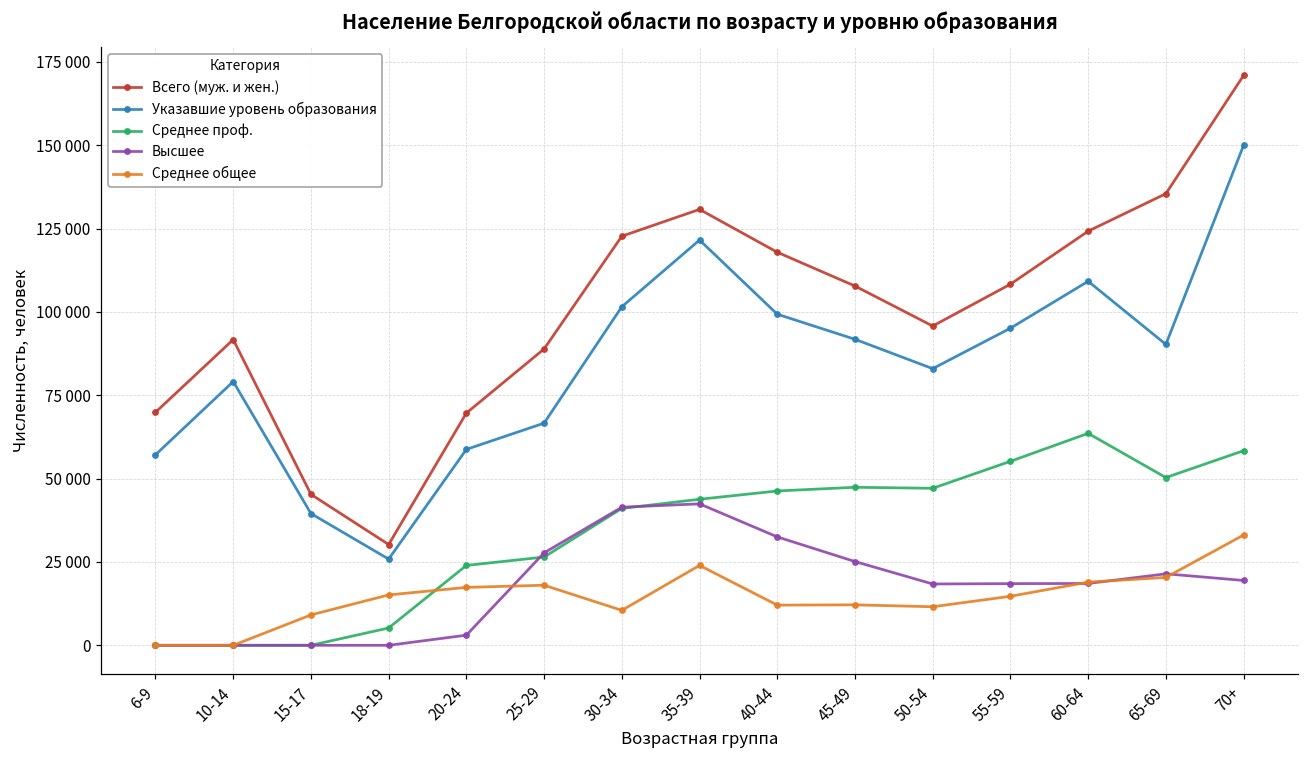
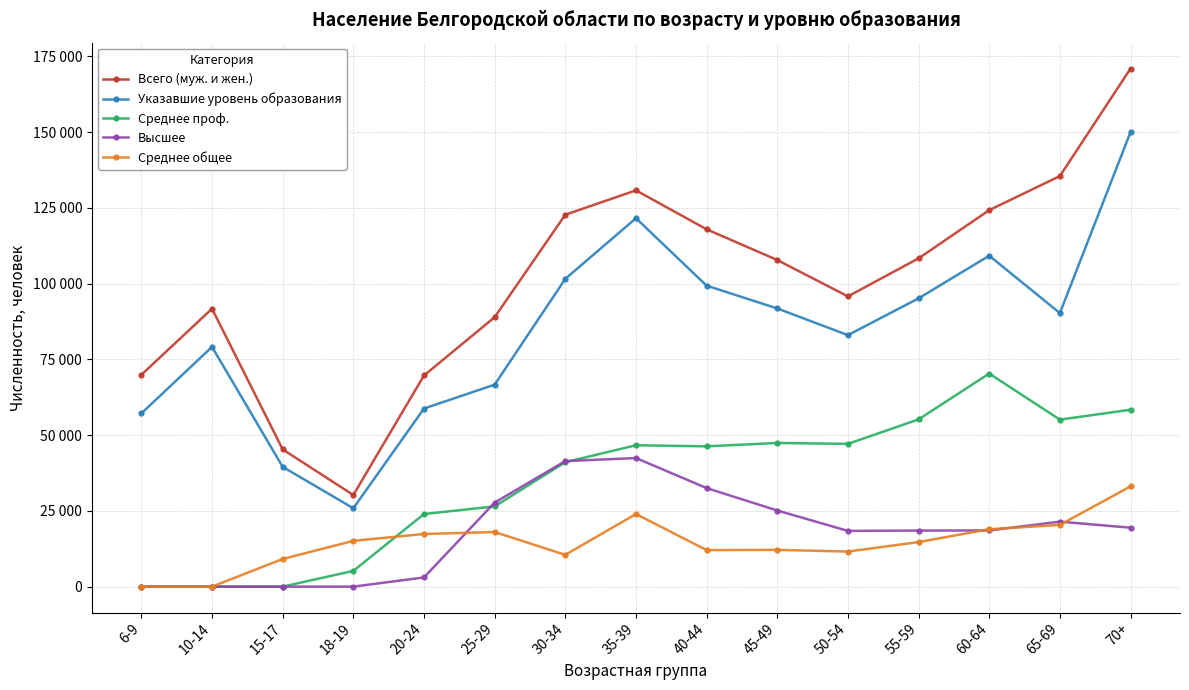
  {
    "Всего (муж. и жен.)": {
      "6-9": 70000,
      "10-14": 92000,
      "15-17": 45000,
      "18-19": 30000,
      "20-24": 70000,
      "25-29": 89000,
      "30-34": 123000,
      "35-39": 131000,
      "40-44": 118000,
      "45-49": 108000,
      "50-54": 96000,
      "55-59": 108000,
      "60-64": 124000,
      "65-69": 135000,
      "70+": 171000
    },
    "Указавшие уровень образования": {
      "6-9": 57000,
      "10-14": 79000,
      "15-17": 40000,
      "18-19": 26000,
      "20-24": 59000,
      "25-29": 67000,
      "30-34": 102000,
      "35-39": 122000,
      "40-44": 99000,
      "45-49": 92000,
      "50-54": 83000,
      "55-59": 95000,
      "60-64": 109000,
      "65-69": 90000,
      "70+": 150000
    },
    "Среднее проф.": {
      "18-19": 5000,
      "20-24": 24000,
      "25-29": 26000,
-     "35-39": 44000,
+     "35-39": 47000,
      "40-44": 46000,
      "45-49": 47000,
      "50-54": 47000,
      "55-59": 55000,
-     "60-64": 64000,
-     "65-69": 50000,
+     "60-64": 70000,
+     "65-69": 55000,
      "70+": 58000
    },
    "Высшее": {
      "18-19": 0,
      "20-24": 3000,
      "25-29": 28000,
      "35-39": 42000,
      "40-44": 33000,
      "45-49": 25000,
      "50-54": 18000,
      "55-59": 18000,
      "65-69": 21000,
      "70+": 19000
    },
    "Среднее общее": {
      "15-17": 9000,
      "18-19": 15000,
      "20-24": 17000,
      "25-29": 18000,
      "30-34": 10000,
      "35-39": 24000,
      "40-44": 12000,
      "45-49": 12000,
      "50-54": 12000,
      "55-59": 15000,
      "65-69": 20000,
      "70+": 33000
    }
  }
